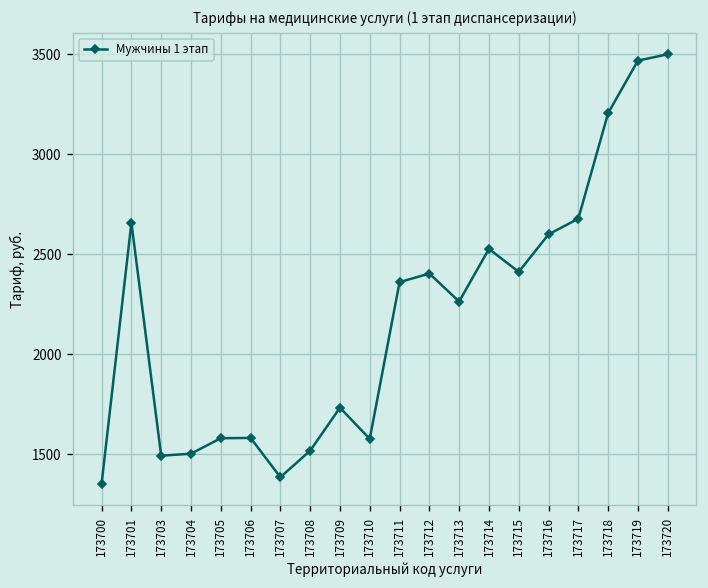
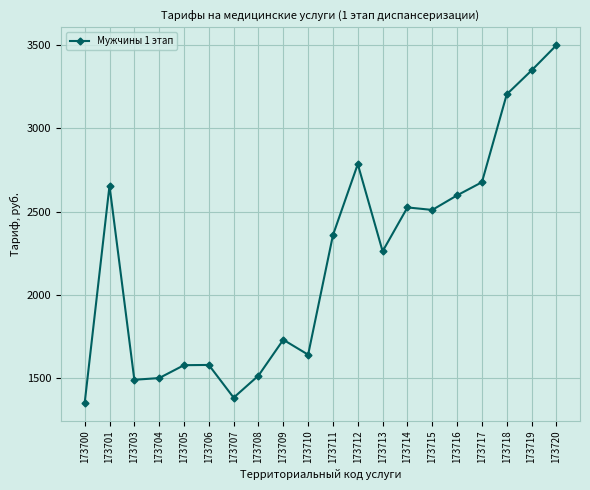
  {
    "173700": 1350,
    "173701": 2660,
    "173703": 1490,
    "173704": 1500,
    "173705": 1580,
    "173706": 1580,
    "173707": 1380,
    "173708": 1520,
    "173709": 1730,
-   "173710": 1580,
+   "173710": 1640,
    "173711": 2360,
-   "173712": 2400,
+   "173712": 2790,
    "173713": 2260,
    "173714": 2530,
-   "173715": 2410,
+   "173715": 2510,
    "173716": 2600,
    "173717": 2680,
    "173718": 3200,
-   "173719": 3470,
+   "173719": 3350,
    "173720": 3500
  }
